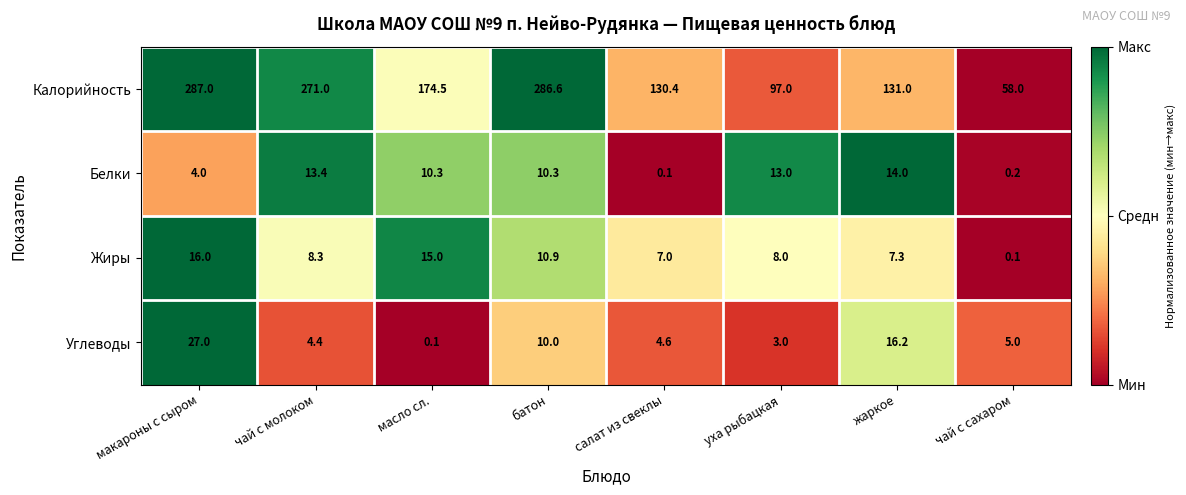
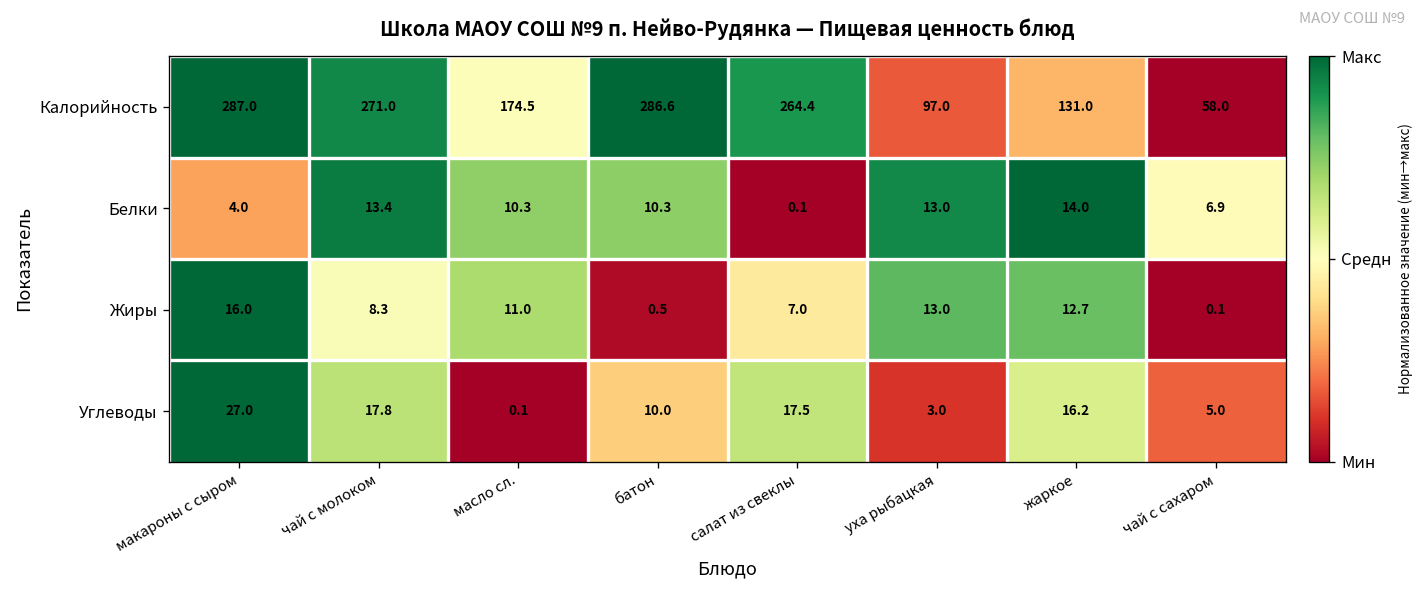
  {
    "Калорийность": {
      "макароны с сыром": 287.0,
      "чай с молоком": 271.0,
      "масло сл.": 174.5,
      "батон": 286.6,
-     "салат из свеклы": 130.4,
+     "салат из свеклы": 264.4,
      "уха рыбацкая": 97.0,
      "жаркое": 131.0,
      "чай с сахаром": 58.0
    },
    "Белки": {
      "макароны с сыром": 4.0,
      "чай с молоком": 13.4,
      "масло сл.": 10.3,
      "батон": 10.3,
      "салат из свеклы": 0.1,
      "уха рыбацкая": 13.0,
      "жаркое": 14.0,
-     "чай с сахаром": 0.2
+     "чай с сахаром": 6.9
    },
    "Жиры": {
      "макароны с сыром": 16.0,
      "чай с молоком": 8.3,
-     "масло сл.": 15.0,
-     "батон": 10.9,
+     "масло сл.": 11.0,
+     "батон": 0.5,
      "салат из свеклы": 7.0,
-     "уха рыбацкая": 8.0,
-     "жаркое": 7.3,
+     "уха рыбацкая": 13.0,
+     "жаркое": 12.7,
      "чай с сахаром": 0.1
    },
    "Углеводы": {
      "макароны с сыром": 27.0,
-     "чай с молоком": 4.4,
+     "чай с молоком": 17.8,
      "масло сл.": 0.1,
      "батон": 10.0,
-     "салат из свеклы": 4.6,
+     "салат из свеклы": 17.5,
      "уха рыбацкая": 3.0,
      "жаркое": 16.2,
      "чай с сахаром": 5.0
    }
  }
